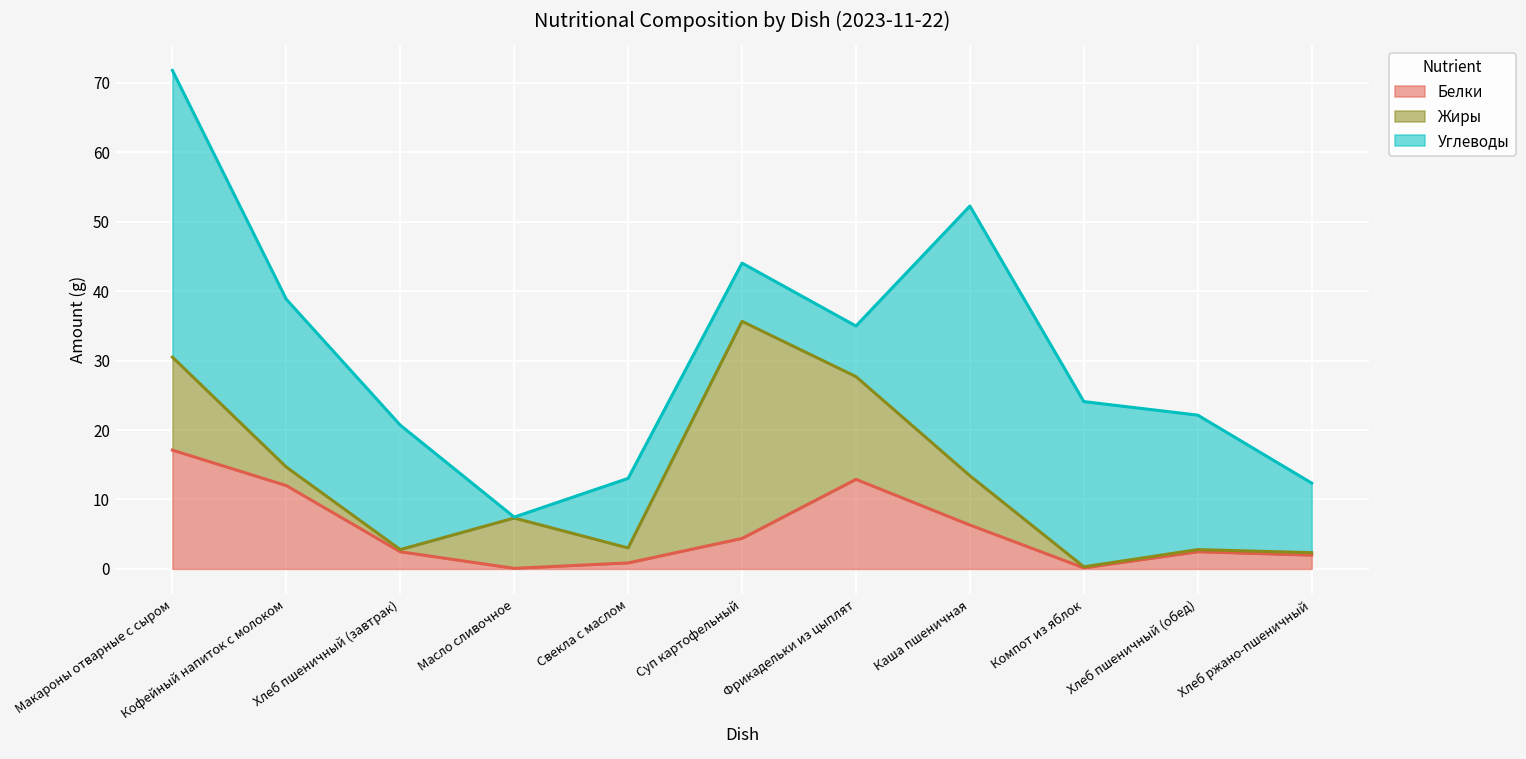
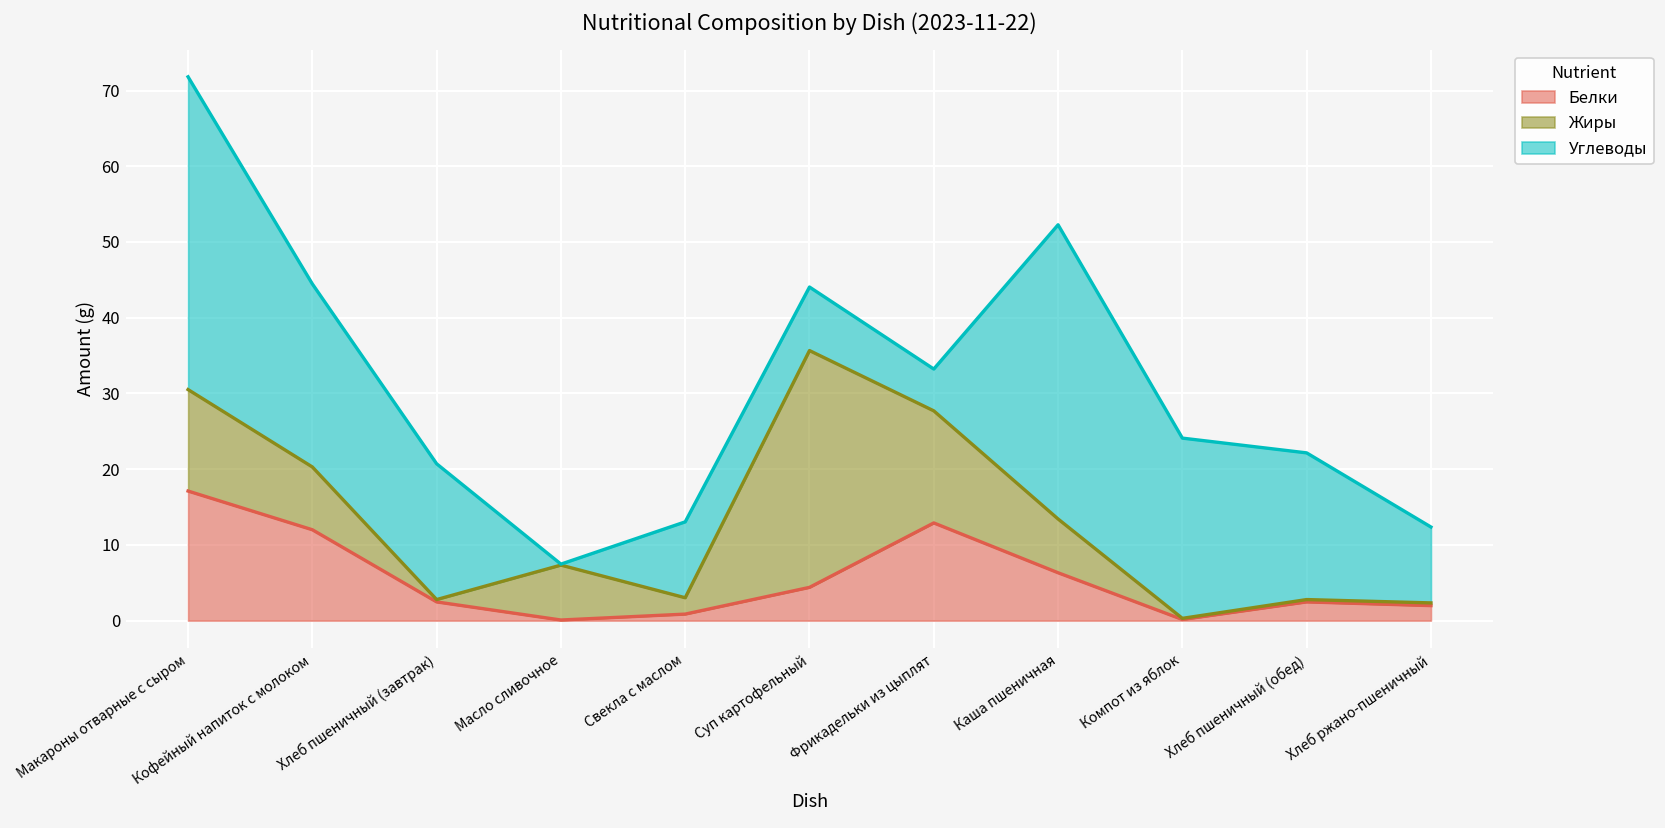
  {
    "Белки": {
      "Макароны отварные с сыром": 17,
      "Кофейный напиток с молоком": 12,
      "Масло сливочное": 0,
      "Свекла с маслом": 1,
      "Суп картофельный": 4,
      "Фрикадельки из цыплят": 13,
      "Каша пшеничная": 6
    },
    "Жиры": {
      "Макароны отварные с сыром": 13,
-     "Кофейный напиток с молоком": 3,
+     "Кофейный напиток с молоком": 8,
      "Свекла с маслом": 2,
      "Суп картофельный": 31,
      "Фрикадельки из цыплят": 15,
      "Каша пшеничная": 7
    },
    "Углеводы": {
      "Макароны отварные с сыром": 41,
      "Кофейный напиток с молоком": 24,
      "Хлеб пшеничный (завтрак)": 18,
      "Свекла с маслом": 10,
      "Суп картофельный": 8,
-     "Фрикадельки из цыплят": 7,
+     "Фрикадельки из цыплят": 6,
      "Каша пшеничная": 39,
      "Компот из яблок": 24,
      "Хлеб пшеничный (обед)": 19,
      "Хлеб ржано-пшеничный": 10
    }
  }
